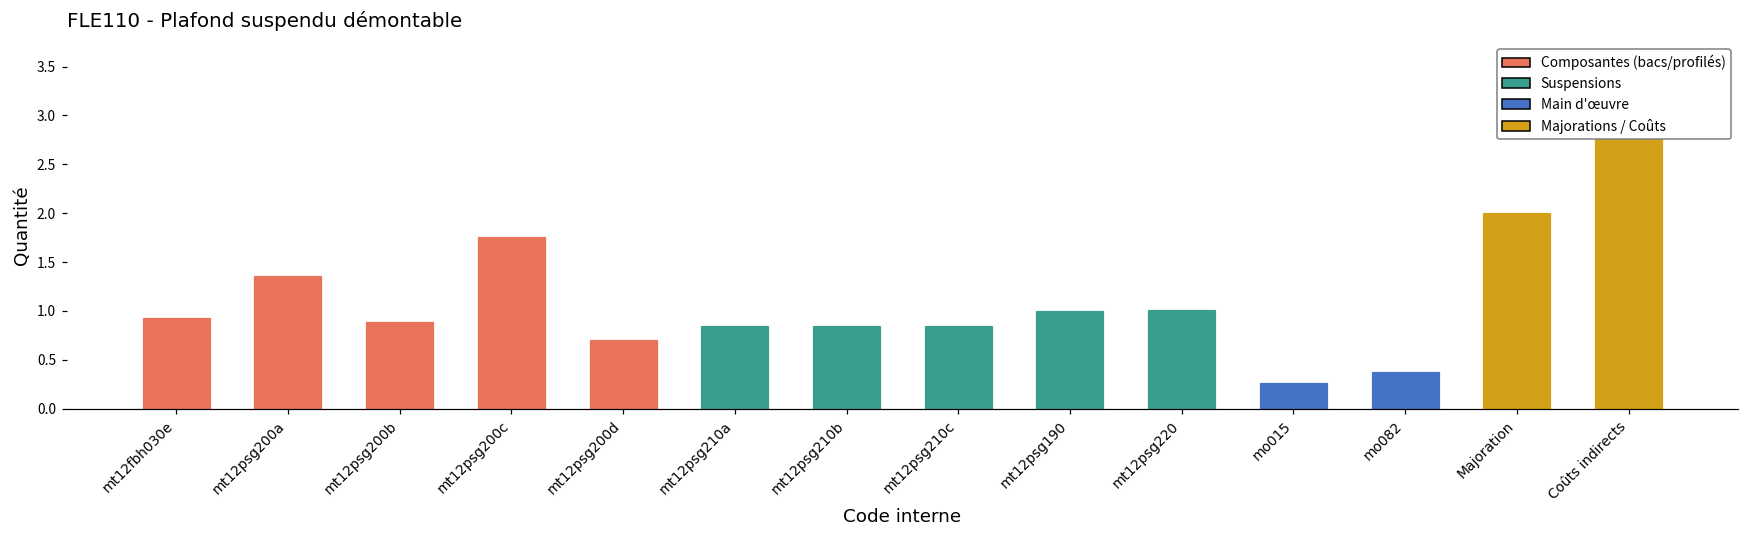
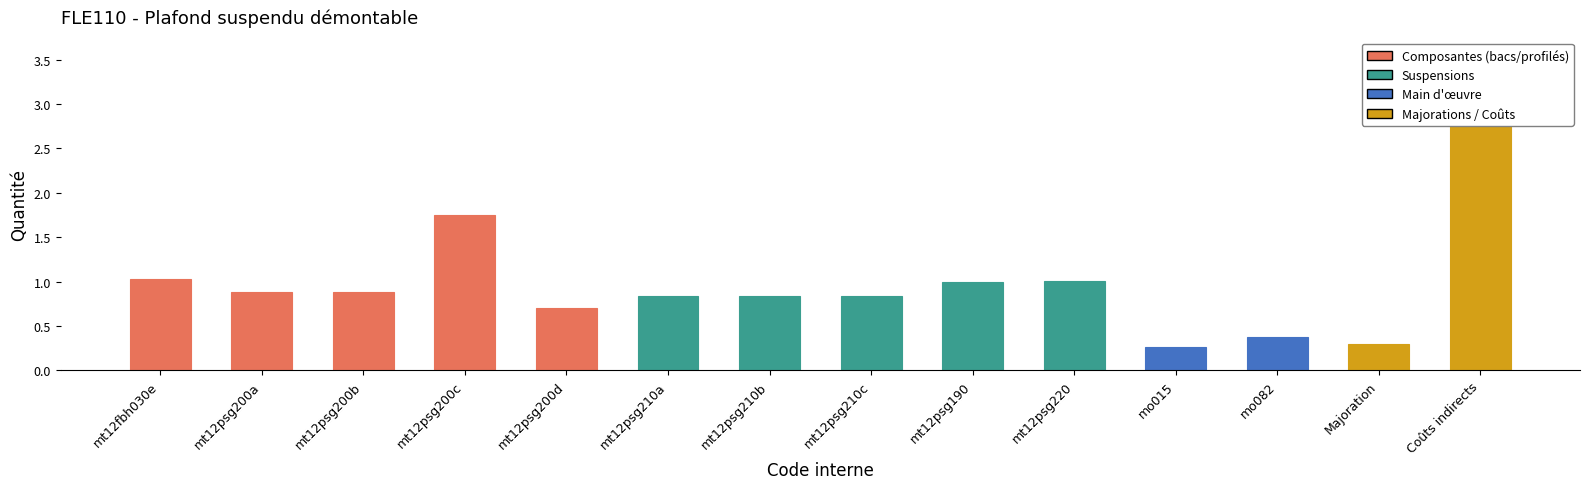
  {
-   "mt12fbh030e": 0.9,
-   "mt12psg200a": 1.4,
+   "mt12fbh030e": 1.0,
+   "mt12psg200a": 0.9,
    "mt12psg200b": 0.9,
    "mt12psg200c": 1.8,
    "mt12psg200d": 0.7,
    "mt12psg210a": 0.8,
    "mt12psg210b": 0.8,
    "mt12psg210c": 0.8,
    "mt12psg190": 1.0,
    "mt12psg220": 1.0,
    "mo015": 0.3,
    "mo082": 0.4,
-   "Majoration": 2.0
+   "Majoration": 0.3
  }
